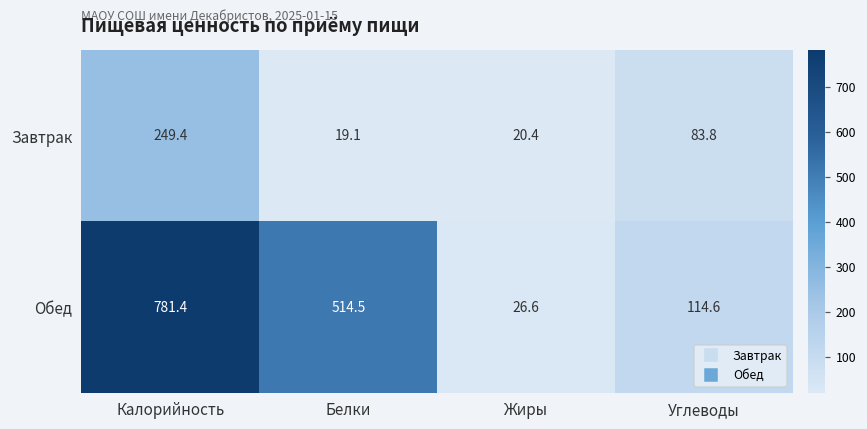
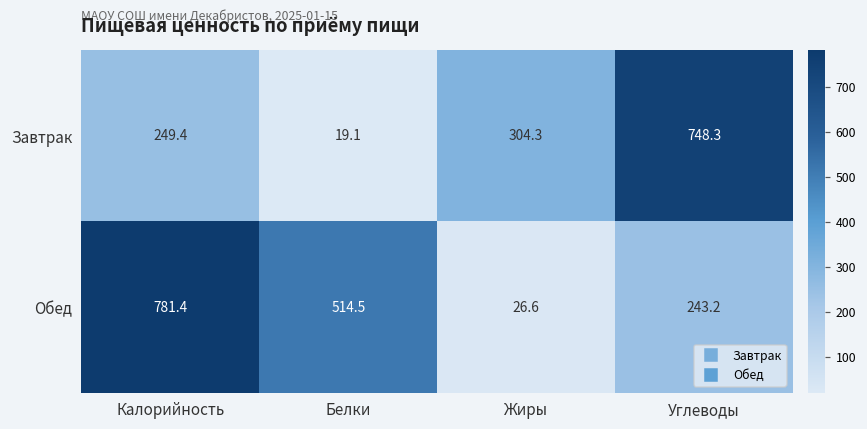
  {
    "Завтрак": {
      "Калорийность": 249.4,
      "Белки": 19.1,
-     "Жиры": 20.4,
-     "Углеводы": 83.8
+     "Жиры": 304.3,
+     "Углеводы": 748.3
    },
    "Обед": {
      "Калорийность": 781.4,
      "Белки": 514.5,
      "Жиры": 26.6,
-     "Углеводы": 114.6
+     "Углеводы": 243.2
    }
  }
